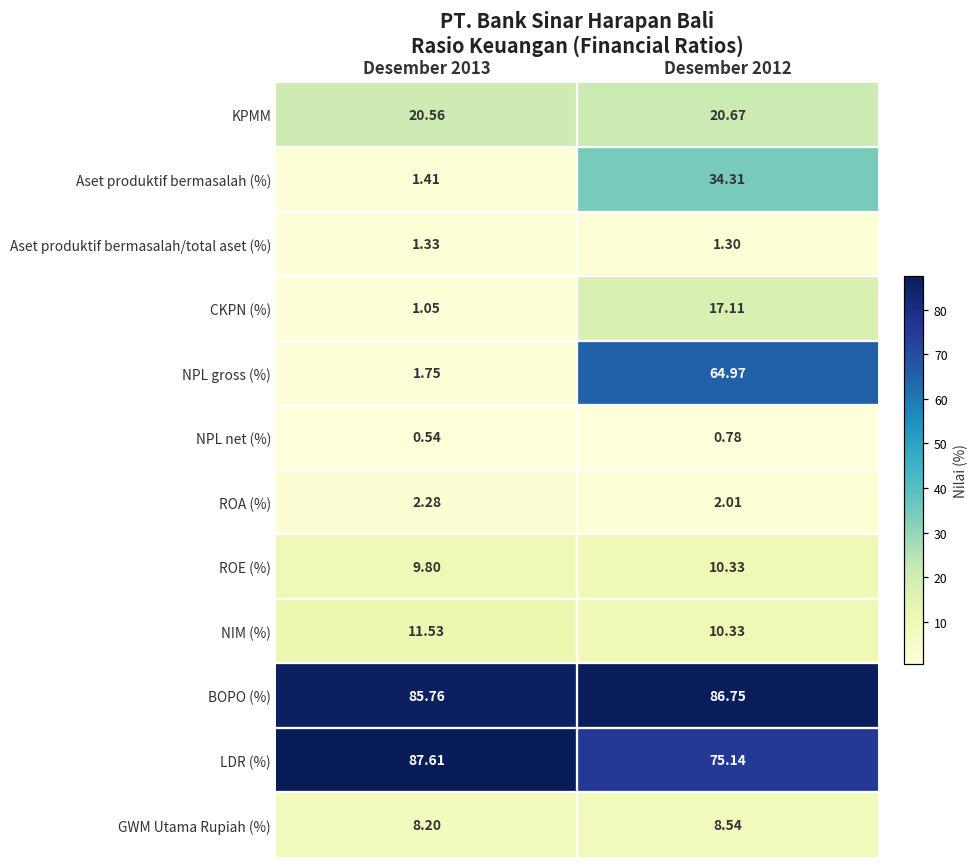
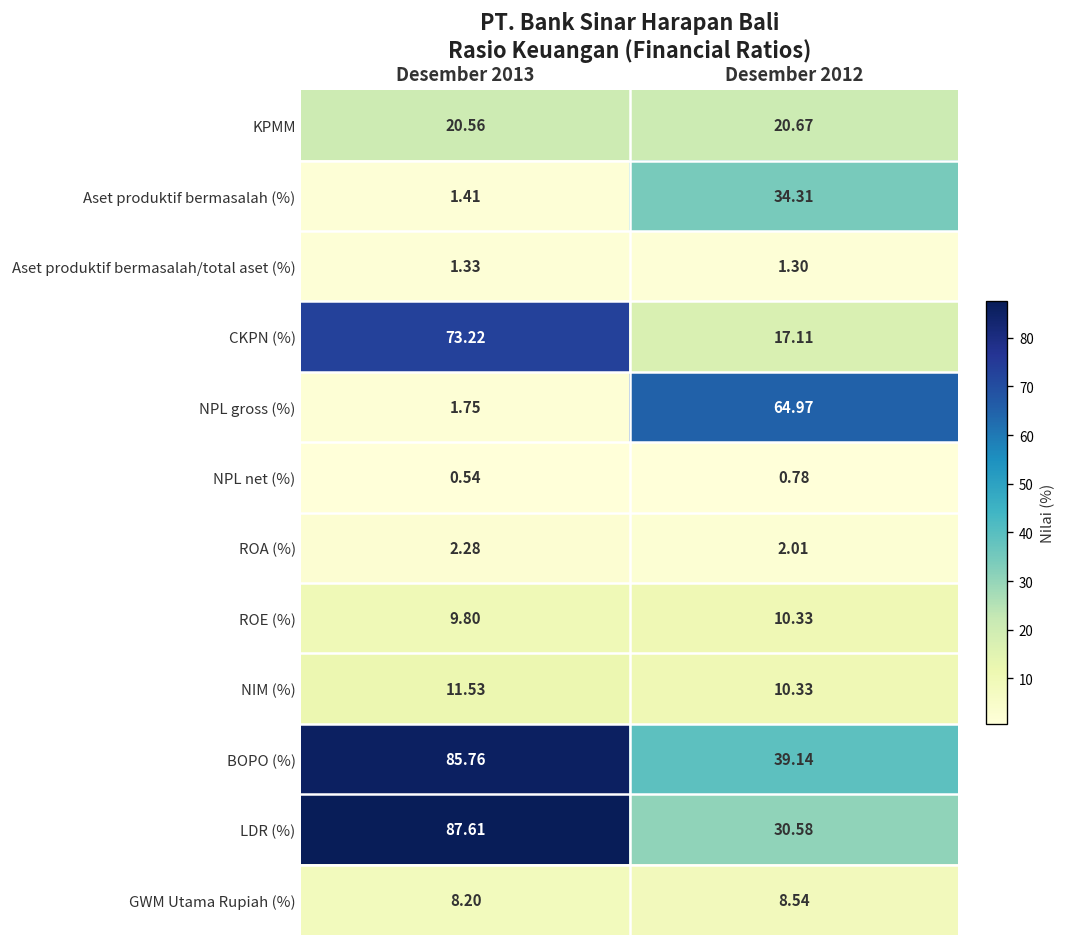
  {
    "KPMM": {
      "Desember 2013": 20.56,
      "Desember 2012": 20.67
    },
    "Aset produktif bermasalah (%)": {
      "Desember 2013": 1.41,
      "Desember 2012": 34.31
    },
    "Aset produktif bermasalah/total aset (%)": {
      "Desember 2013": 1.33,
      "Desember 2012": 1.30
    },
    "CKPN (%)": {
-     "Desember 2013": 1.05,
+     "Desember 2013": 73.22,
      "Desember 2012": 17.11
    },
    "NPL gross (%)": {
      "Desember 2013": 1.75,
      "Desember 2012": 64.97
    },
    "NPL net (%)": {
      "Desember 2013": 0.54,
      "Desember 2012": 0.78
    },
    "ROA (%)": {
      "Desember 2013": 2.28,
      "Desember 2012": 2.01
    },
    "ROE (%)": {
      "Desember 2013": 9.80,
      "Desember 2012": 10.33
    },
    "NIM (%)": {
      "Desember 2013": 11.53,
      "Desember 2012": 10.33
    },
    "BOPO (%)": {
      "Desember 2013": 85.76,
-     "Desember 2012": 86.75
+     "Desember 2012": 39.14
    },
    "LDR (%)": {
      "Desember 2013": 87.61,
-     "Desember 2012": 75.14
+     "Desember 2012": 30.58
    },
    "GWM Utama Rupiah (%)": {
      "Desember 2013": 8.20,
      "Desember 2012": 8.54
    }
  }
